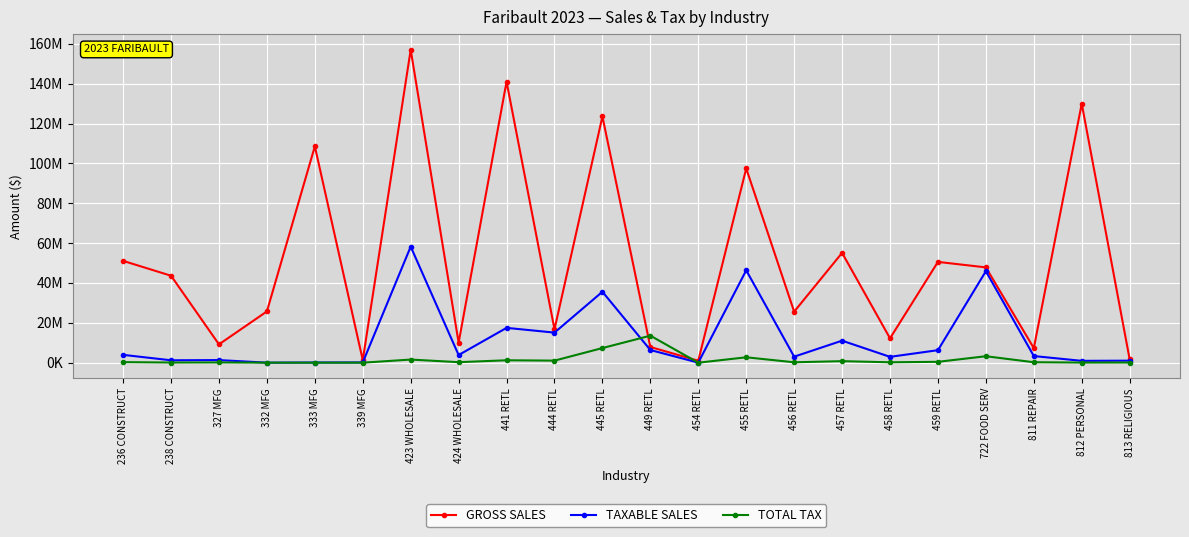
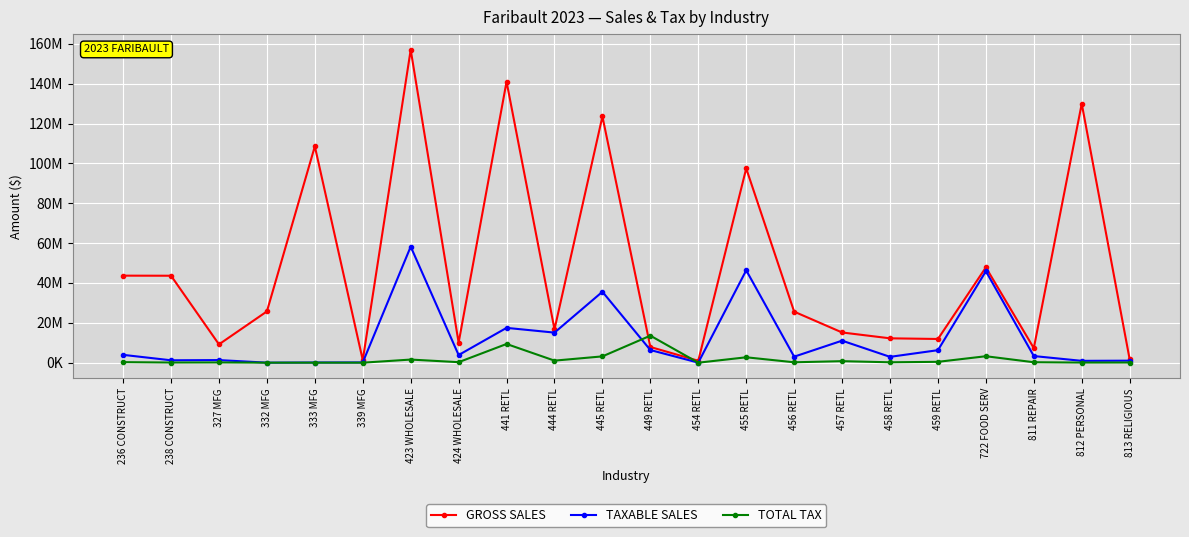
  {
    "GROSS SALES": {
-     "236 CONSTRUCT": 51000000,
+     "236 CONSTRUCT": 44000000,
      "238 CONSTRUCT": 44000000,
      "327 MFG": 9000000,
      "332 MFG": 26000000,
      "333 MFG": 109000000,
      "423 WHOLESALE": 157000000,
      "424 WHOLESALE": 10000000,
      "441 RETL": 141000000,
      "444 RETL": 17000000,
      "445 RETL": 124000000,
      "449 RETL": 8000000,
      "455 RETL": 97000000,
      "456 RETL": 26000000,
-     "457 RETL": 55000000,
+     "457 RETL": 15000000,
      "458 RETL": 12000000,
-     "459 RETL": 51000000,
+     "459 RETL": 12000000,
      "722 FOOD SERV": 48000000,
      "811 REPAIR": 7000000,
      "812 PERSONAL": 130000000
    },
    "TAXABLE SALES": {
      "236 CONSTRUCT": 4000000,
      "423 WHOLESALE": 58000000,
      "424 WHOLESALE": 4000000,
      "441 RETL": 17000000,
      "444 RETL": 15000000,
      "445 RETL": 36000000,
      "449 RETL": 6000000,
      "455 RETL": 46000000,
      "456 RETL": 3000000,
      "457 RETL": 11000000,
      "458 RETL": 3000000,
      "459 RETL": 6000000,
      "722 FOOD SERV": 46000000,
      "811 REPAIR": 3000000
    },
    "TOTAL TAX": {
      "236 CONSTRUCT": 0,
      "423 WHOLESALE": 2000000,
      "424 WHOLESALE": 0,
-     "441 RETL": 1000000,
+     "441 RETL": 9000000,
      "444 RETL": 1000000,
-     "445 RETL": 7000000,
+     "445 RETL": 3000000,
      "449 RETL": 14000000,
      "455 RETL": 3000000,
      "456 RETL": 0,
      "457 RETL": 1000000,
      "458 RETL": 0,
      "459 RETL": 0,
      "722 FOOD SERV": 3000000,
      "811 REPAIR": 0
    }
  }
